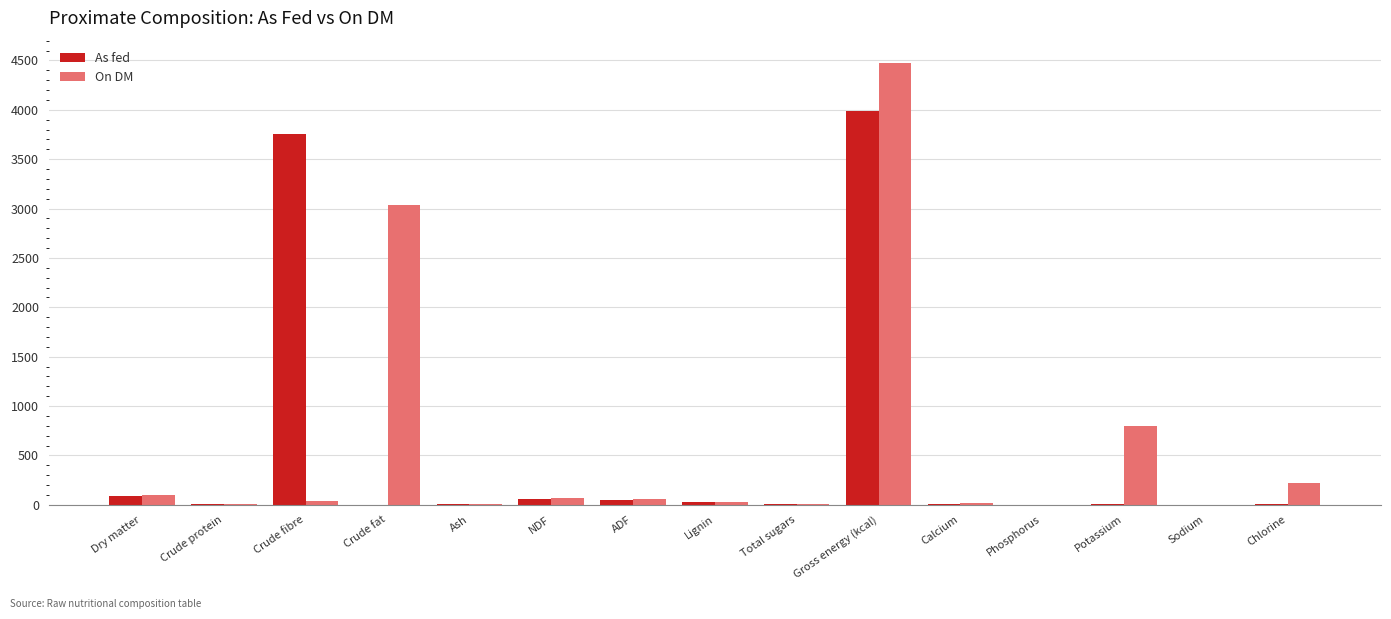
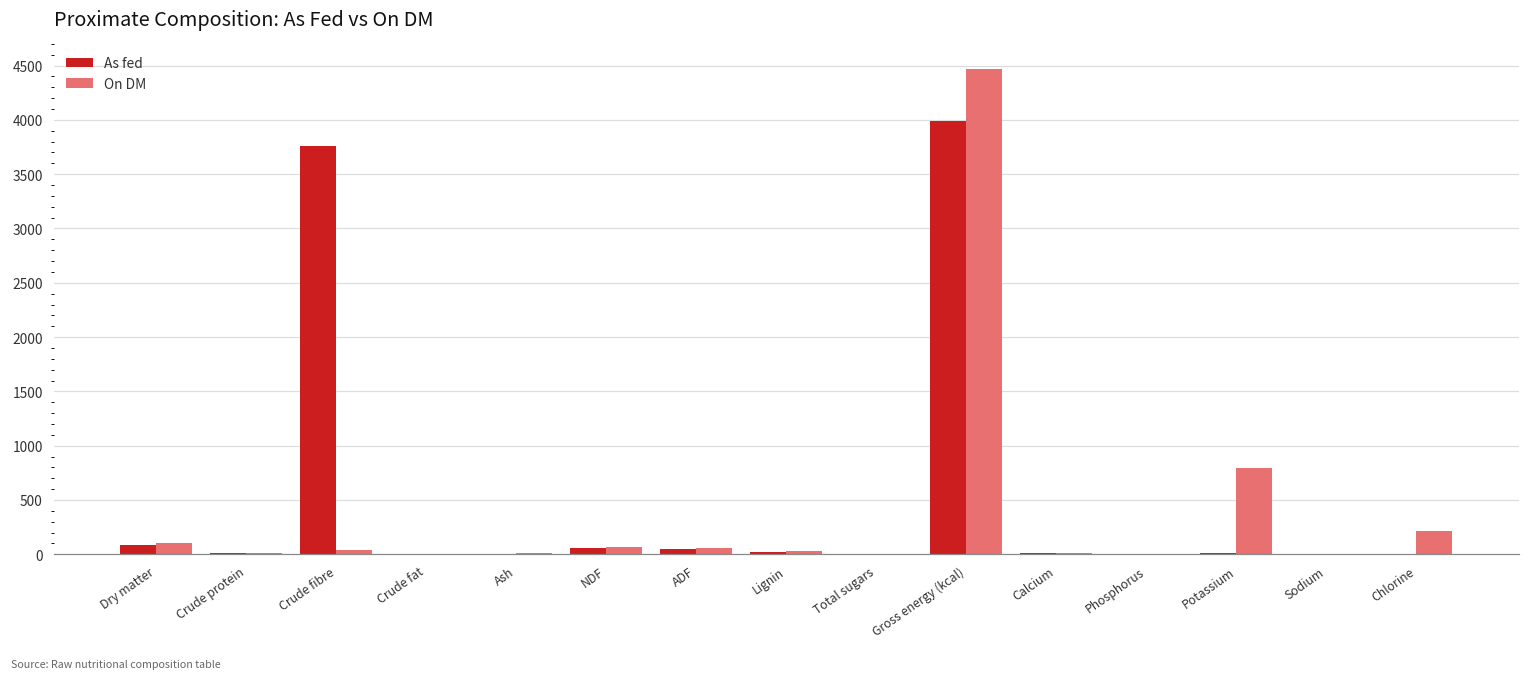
  {
    "As fed": {
      "Dry matter": 100,
      "Crude fibre": 3800,
      "NDF": 100,
      "ADF": 0,
      "Gross energy (kcal)": 4000
    },
    "On DM": {
      "Dry matter": 100,
      "Crude fibre": 0,
-     "Crude fat": 3000,
+     "Crude fat": 0,
      "NDF": 100,
      "ADF": 100,
      "Lignin": 0,
      "Gross energy (kcal)": 4500,
      "Potassium": 800,
      "Chlorine": 200
    }
  }
